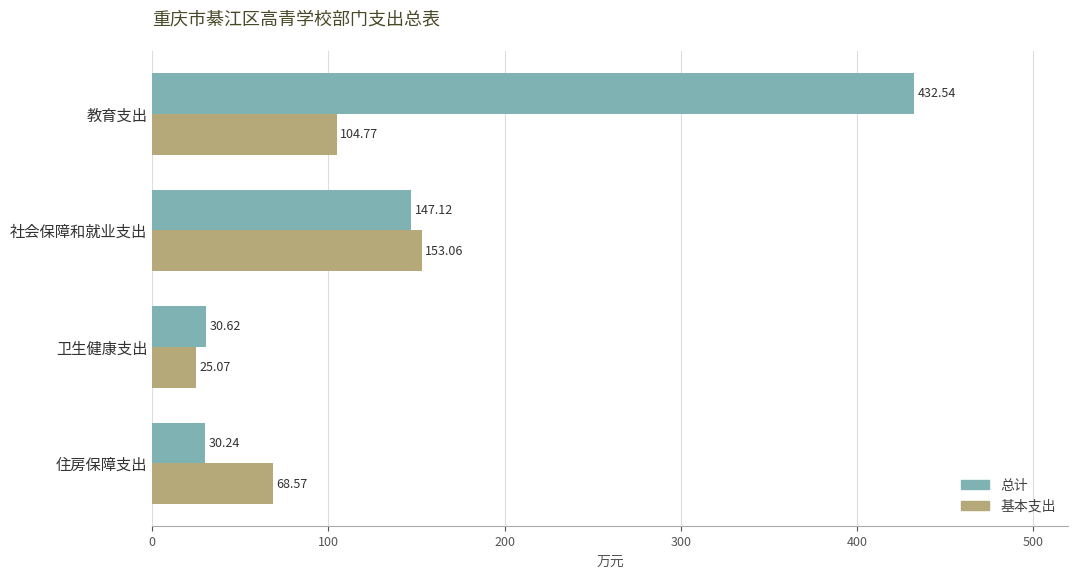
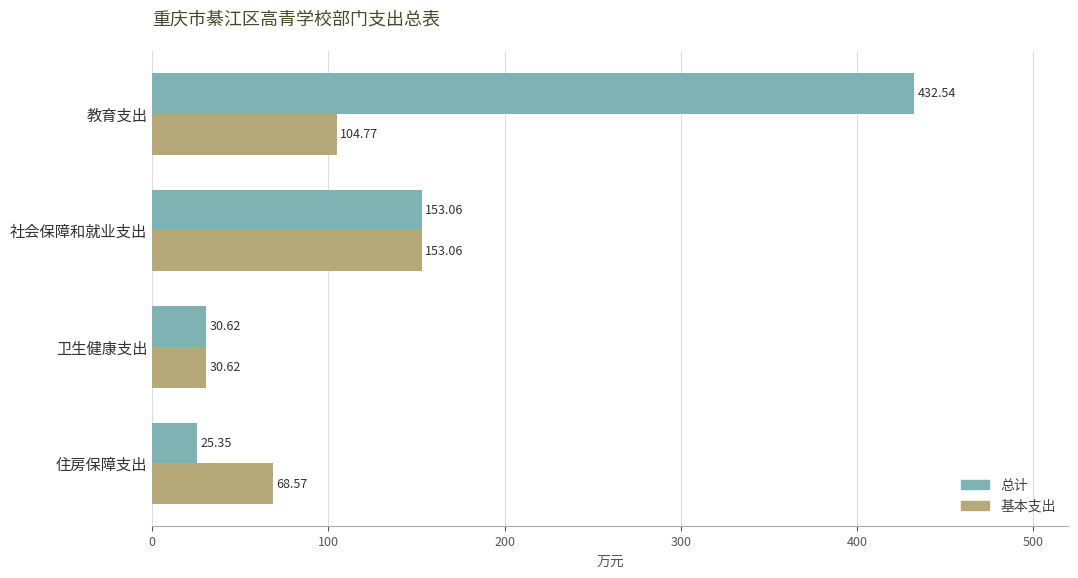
  {
    "总计": {
      "教育支出": 432.54,
-     "社会保障和就业支出": 147.12,
+     "社会保障和就业支出": 153.06,
      "卫生健康支出": 30.62,
-     "住房保障支出": 30.24
+     "住房保障支出": 25.35
    },
    "基本支出": {
      "教育支出": 104.77,
      "社会保障和就业支出": 153.06,
-     "卫生健康支出": 25.07,
+     "卫生健康支出": 30.62,
      "住房保障支出": 68.57
    }
  }
